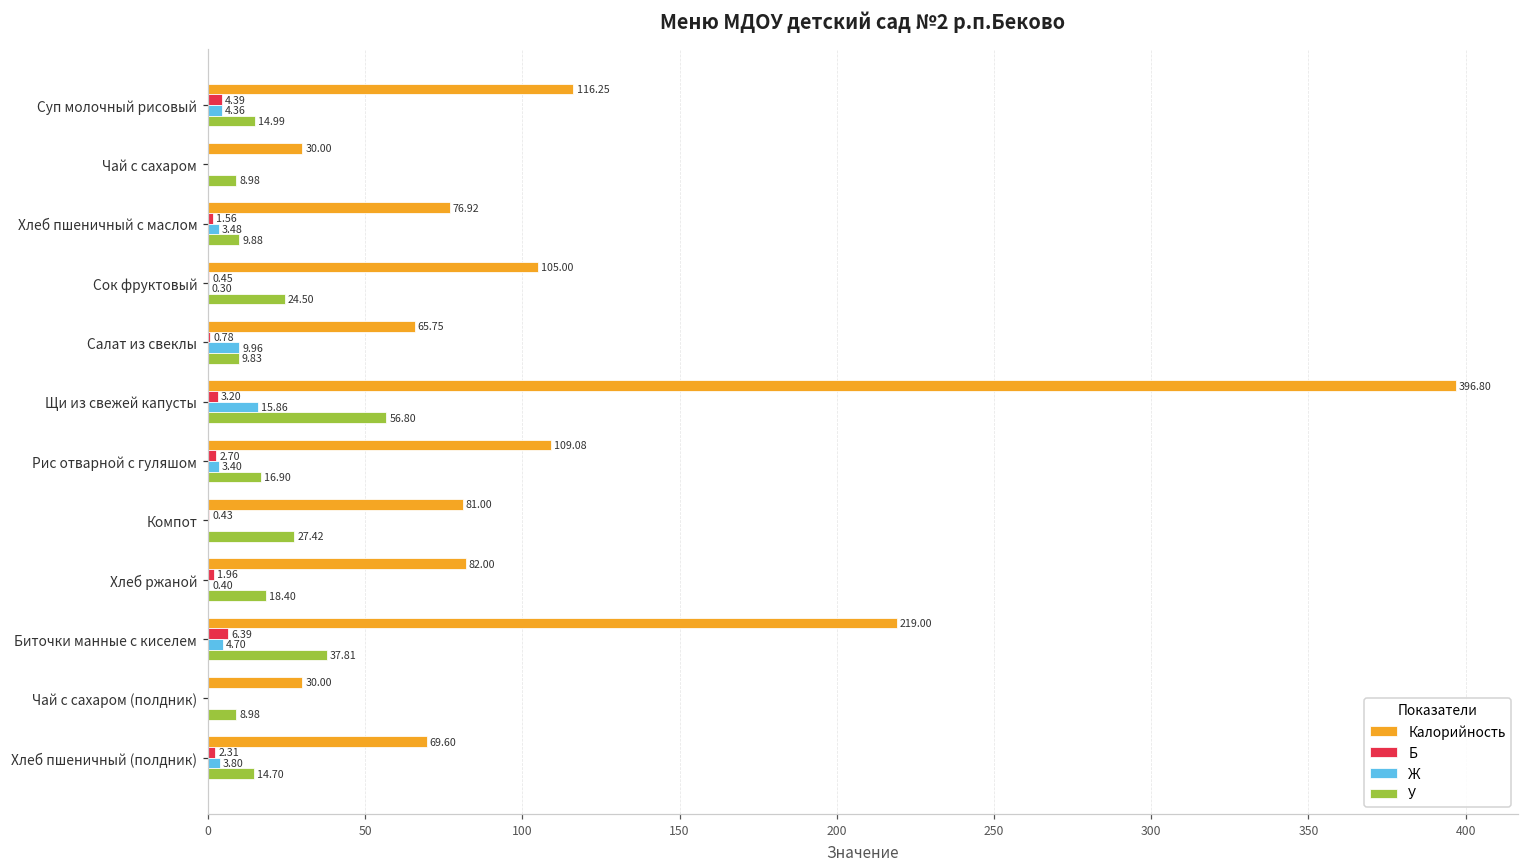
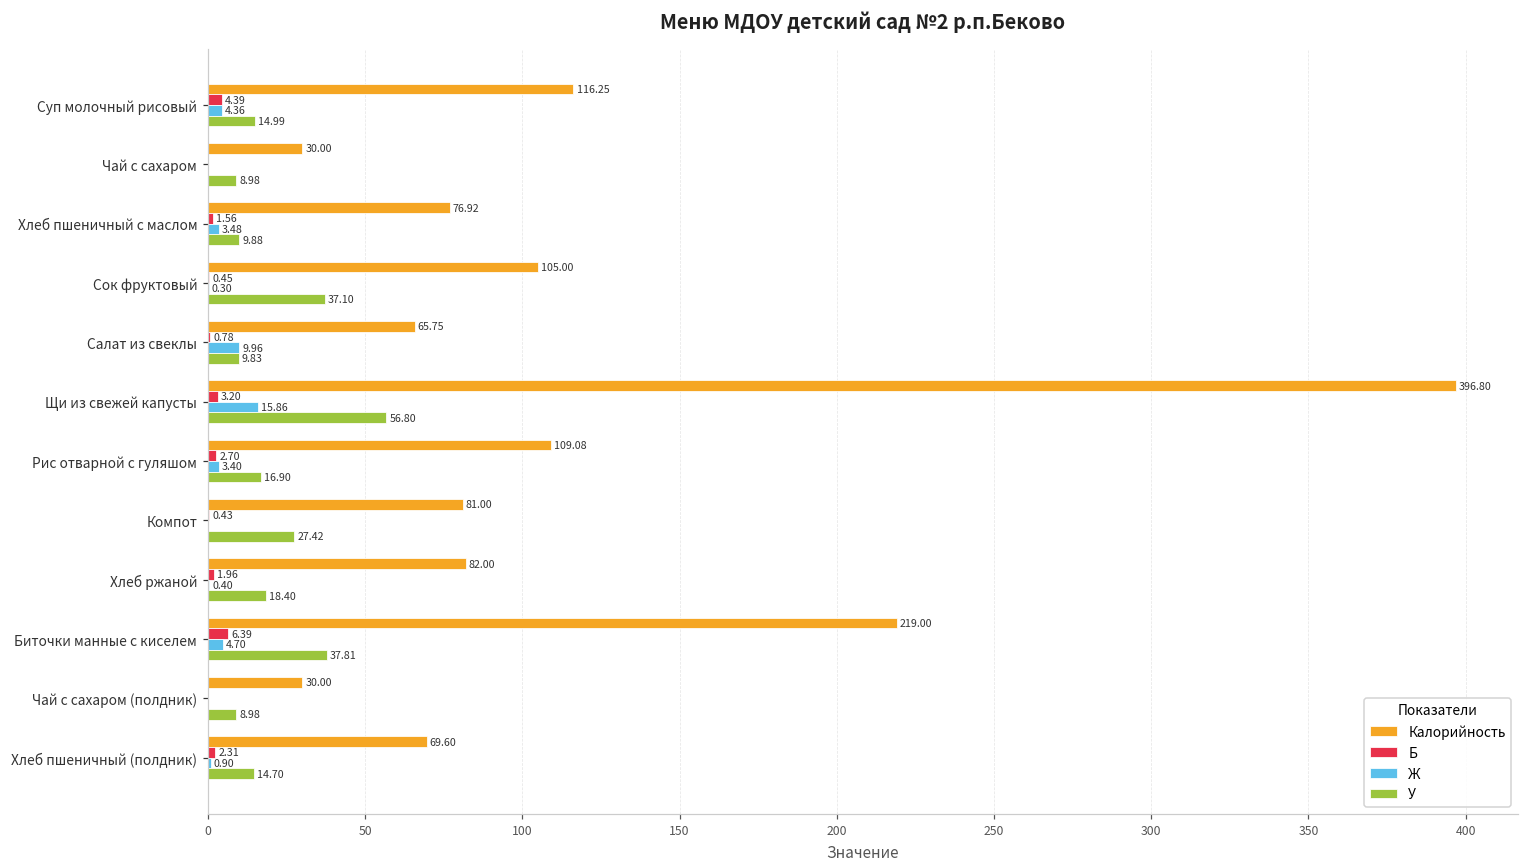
  {
    "Калорийность": {
      "Суп молочный рисовый": 116.25,
      "Чай с сахаром": 30.00,
      "Хлеб пшеничный с маслом": 76.92,
      "Сок фруктовый": 105.00,
      "Салат из свеклы": 65.75,
      "Щи из свежей капусты": 396.80,
      "Рис отварной с гуляшом": 109.08,
      "Компот": 81.00,
      "Хлеб ржаной": 82.00,
      "Биточки манные с киселем": 219.00,
      "Чай с сахаром (полдник)": 30.00,
      "Хлеб пшеничный (полдник)": 69.60
    },
    "Б": {
      "Суп молочный рисовый": 4.39,
      "Хлеб пшеничный с маслом": 1.56,
      "Сок фруктовый": 0.45,
      "Салат из свеклы": 0.78,
      "Щи из свежей капусты": 3.20,
      "Рис отварной с гуляшом": 2.70,
      "Компот": 0.43,
      "Хлеб ржаной": 1.96,
      "Биточки манные с киселем": 6.39,
      "Хлеб пшеничный (полдник)": 2.31
    },
    "Ж": {
      "Суп молочный рисовый": 4.36,
      "Хлеб пшеничный с маслом": 3.48,
      "Сок фруктовый": 0.30,
      "Салат из свеклы": 9.96,
      "Щи из свежей капусты": 15.86,
      "Рис отварной с гуляшом": 3.40,
      "Хлеб ржаной": 0.40,
      "Биточки манные с киселем": 4.70,
-     "Хлеб пшеничный (полдник)": 3.80
+     "Хлеб пшеничный (полдник)": 0.90
    },
    "У": {
      "Суп молочный рисовый": 14.99,
      "Чай с сахаром": 8.98,
      "Хлеб пшеничный с маслом": 9.88,
-     "Сок фруктовый": 24.50,
+     "Сок фруктовый": 37.10,
      "Салат из свеклы": 9.83,
      "Щи из свежей капусты": 56.80,
      "Рис отварной с гуляшом": 16.90,
      "Компот": 27.42,
      "Хлеб ржаной": 18.40,
      "Биточки манные с киселем": 37.81,
      "Чай с сахаром (полдник)": 8.98,
      "Хлеб пшеничный (полдник)": 14.70
    }
  }
